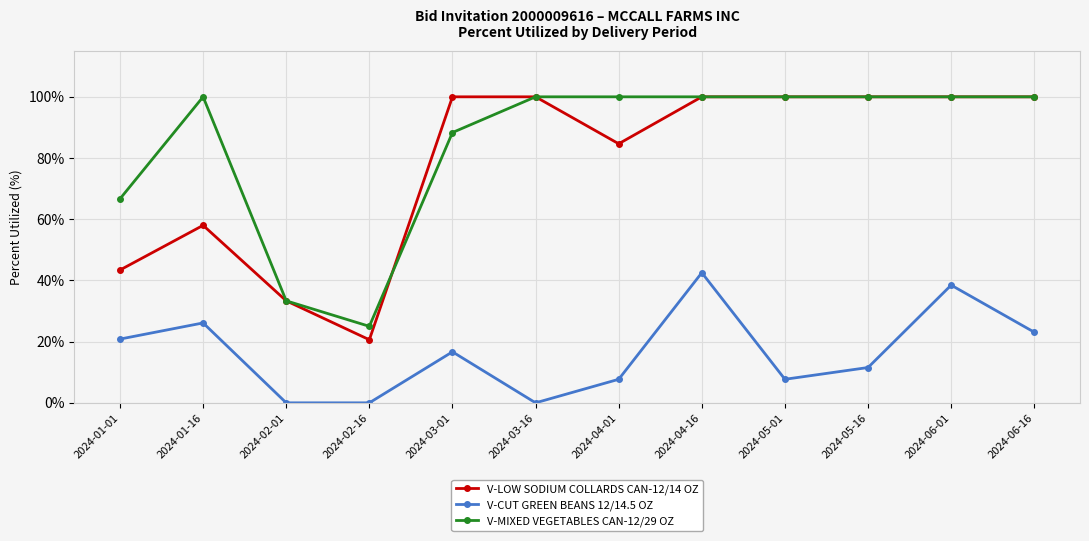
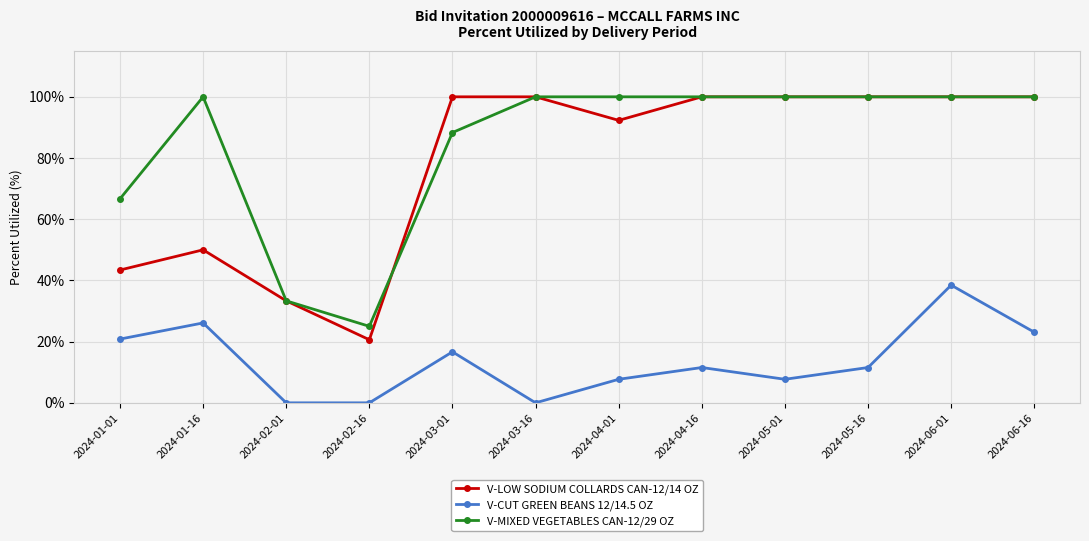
  {
    "V-LOW SODIUM COLLARDS CAN-12/14 OZ": {
      "2024-01-01": "43%",
-     "2024-01-16": "58%",
+     "2024-01-16": "50%",
      "2024-02-16": "21%",
      "2024-03-01": "100%",
-     "2024-04-01": "85%"
+     "2024-04-01": "92%"
    },
    "V-CUT GREEN BEANS 12/14.5 OZ": {
      "2024-01-01": "21%",
      "2024-01-16": "26%",
      "2024-02-01": "0%",
      "2024-02-16": "0%",
      "2024-03-01": "17%",
      "2024-03-16": "0%",
      "2024-04-01": "8%",
-     "2024-04-16": "43%",
+     "2024-04-16": "12%",
      "2024-05-01": "8%",
      "2024-05-16": "12%",
      "2024-06-01": "38%",
      "2024-06-16": "23%"
    },
    "V-MIXED VEGETABLES CAN-12/29 OZ": {
      "2024-01-01": "67%",
      "2024-01-16": "100%",
      "2024-02-16": "25%",
      "2024-03-01": "88%",
      "2024-04-01": "100%"
    }
  }
